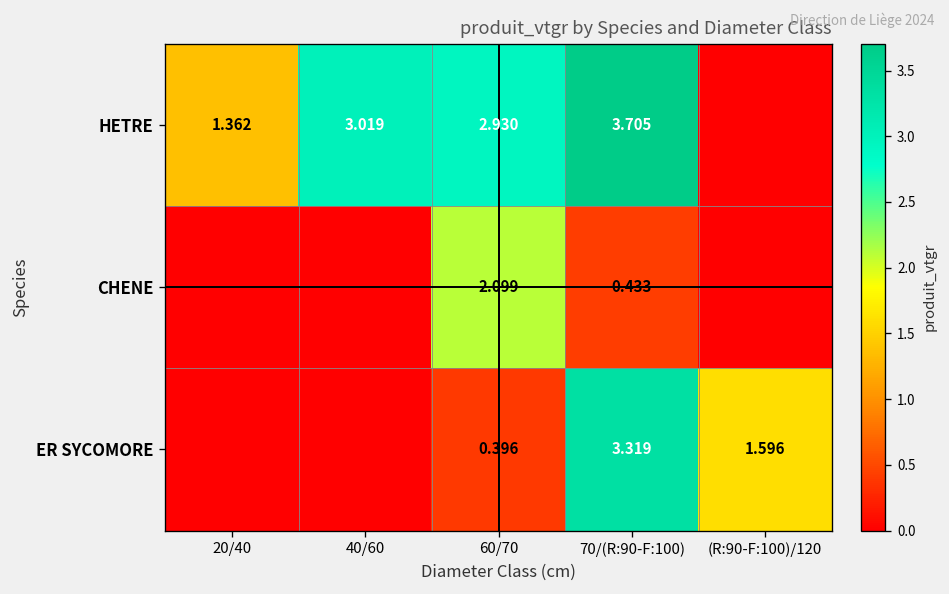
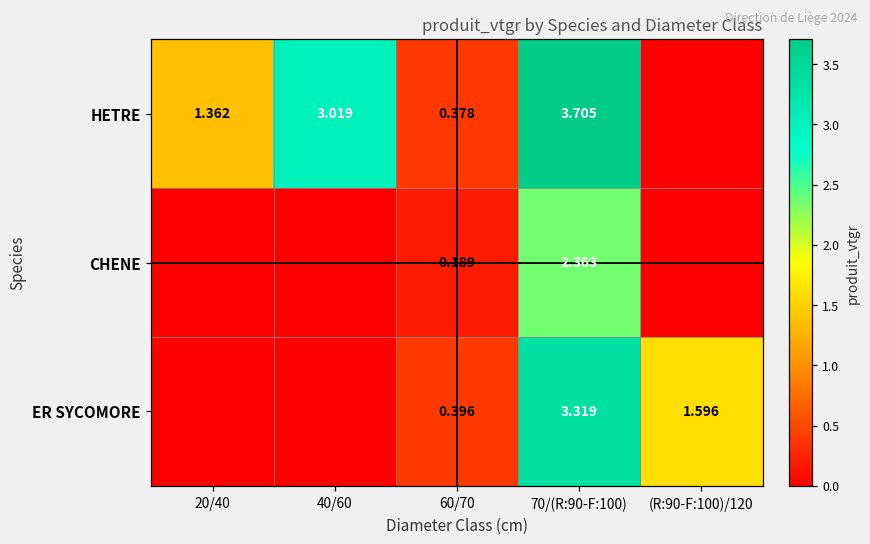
  {
    "HETRE": {
      "20/40": 1.362,
      "40/60": 3.019,
-     "60/70": 2.930,
+     "60/70": 0.378,
      "70/(R:90-F:100)": 3.705
    },
    "CHENE": {
-     "60/70": 2.099,
-     "70/(R:90-F:100)": 0.433
+     "60/70": 0.189,
+     "70/(R:90-F:100)": 2.363
    },
    "ER SYCOMORE": {
      "60/70": 0.396,
      "70/(R:90-F:100)": 3.319,
      "(R:90-F:100)/120": 1.596
    }
  }
